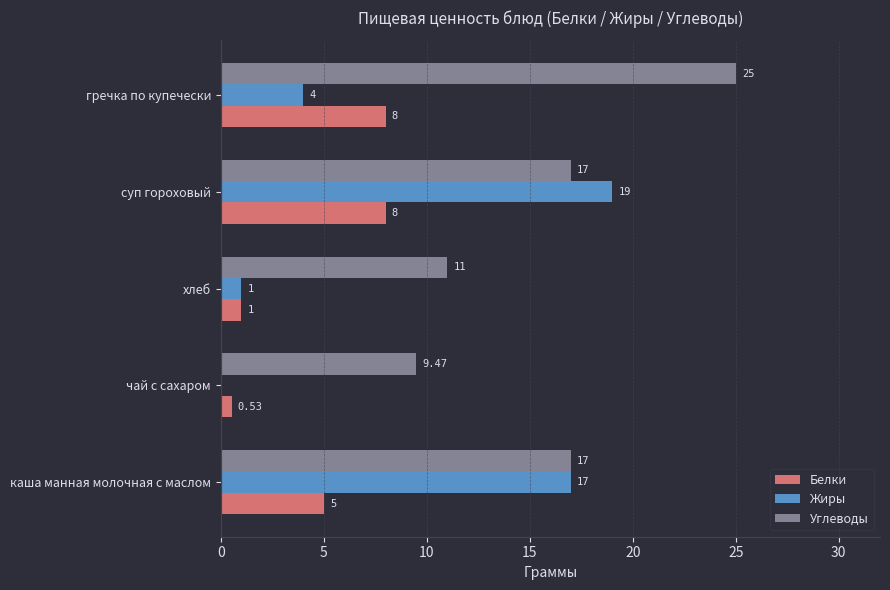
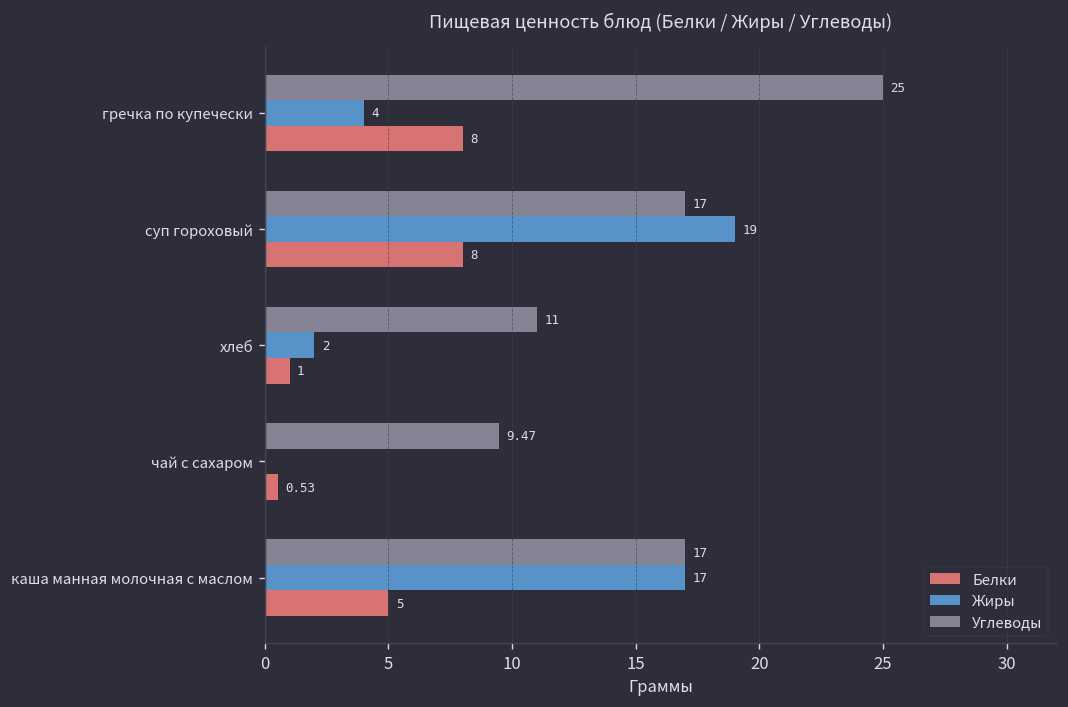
  {
    "Белки": {
      "гречка по купечески": 8,
      "суп гороховый": 8,
      "хлеб": 1,
      "чай с сахаром": 0.53,
      "каша манная молочная с маслом": 5
    },
    "Жиры": {
      "гречка по купечески": 4,
      "суп гороховый": 19,
-     "хлеб": 1,
+     "хлеб": 2,
      "каша манная молочная с маслом": 17
    },
    "Углеводы": {
      "гречка по купечески": 25,
      "суп гороховый": 17,
      "хлеб": 11,
      "чай с сахаром": 9.47,
      "каша манная молочная с маслом": 17
    }
  }
